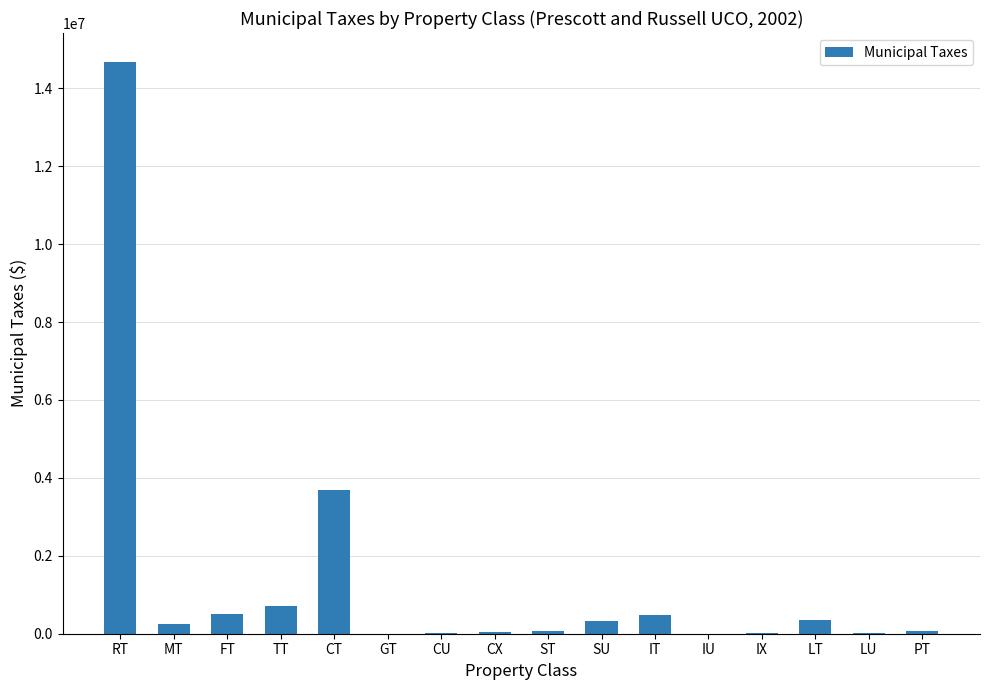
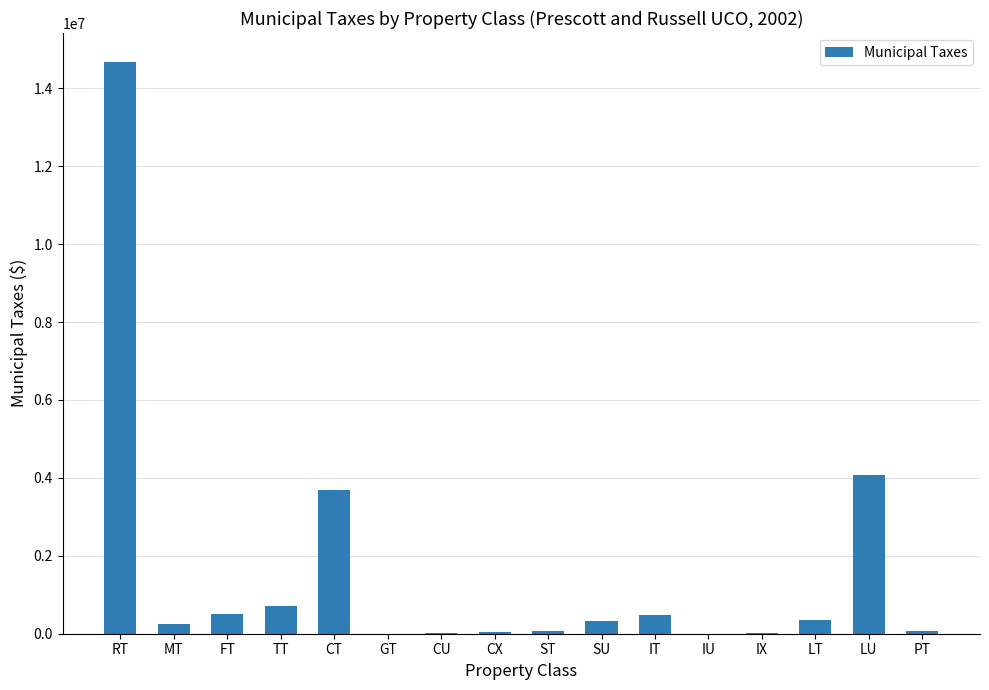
  {
    "RT": 14700000,
    "MT": 200000,
    "FT": 500000,
    "TT": 700000,
    "CT": 3700000,
    "ST": 100000,
    "SU": 300000,
    "IT": 500000,
    "LT": 300000,
-   "LU": 0,
+   "LU": 4100000,
    "PT": 100000
  }
